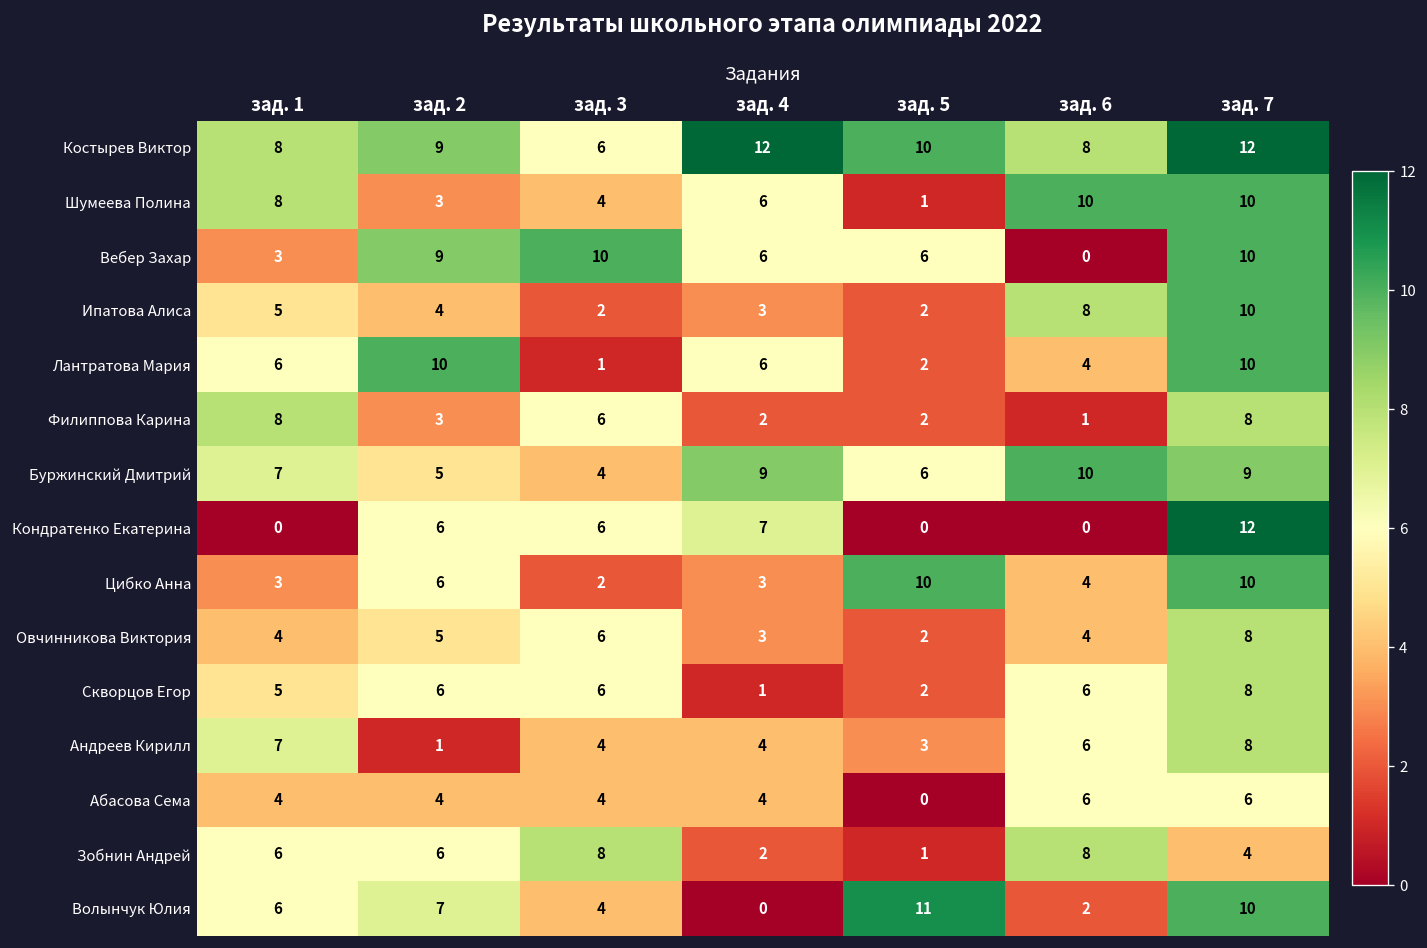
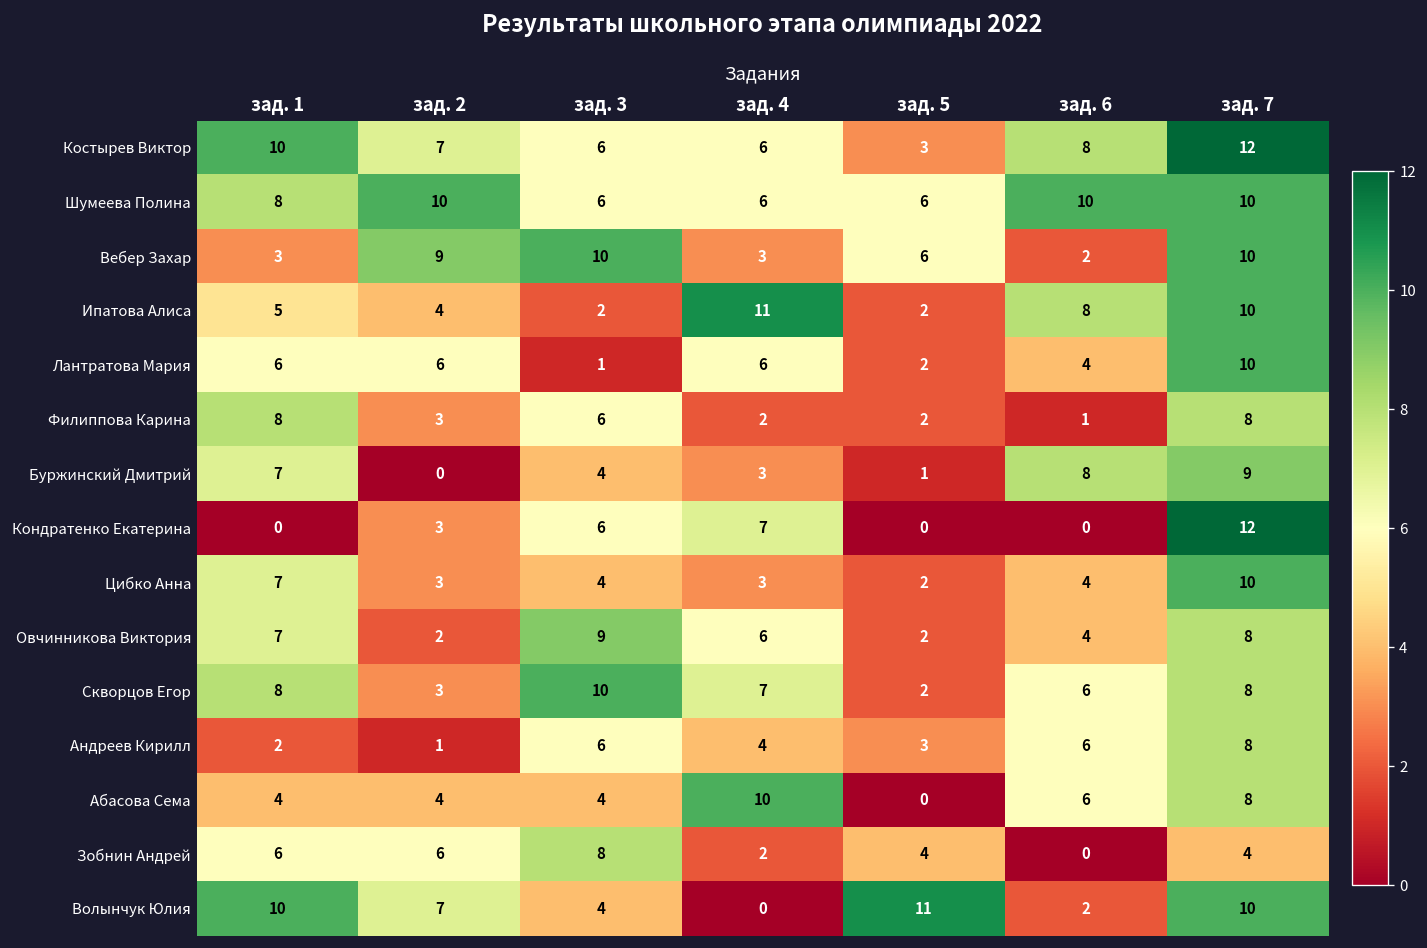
  {
    "Костырев Виктор": {
-     "зад. 1": 8,
-     "зад. 2": 9,
+     "зад. 1": 10,
+     "зад. 2": 7,
      "зад. 3": 6,
-     "зад. 4": 12,
-     "зад. 5": 10,
+     "зад. 4": 6,
+     "зад. 5": 3,
      "зад. 6": 8,
      "зад. 7": 12
    },
    "Шумеева Полина": {
      "зад. 1": 8,
-     "зад. 2": 3,
-     "зад. 3": 4,
+     "зад. 2": 10,
+     "зад. 3": 6,
      "зад. 4": 6,
-     "зад. 5": 1,
+     "зад. 5": 6,
      "зад. 6": 10,
      "зад. 7": 10
    },
    "Вебер Захар": {
      "зад. 1": 3,
      "зад. 2": 9,
      "зад. 3": 10,
-     "зад. 4": 6,
+     "зад. 4": 3,
      "зад. 5": 6,
-     "зад. 6": 0,
+     "зад. 6": 2,
      "зад. 7": 10
    },
    "Ипатова Алиса": {
      "зад. 1": 5,
      "зад. 2": 4,
      "зад. 3": 2,
-     "зад. 4": 3,
+     "зад. 4": 11,
      "зад. 5": 2,
      "зад. 6": 8,
      "зад. 7": 10
    },
    "Лантратова Мария": {
      "зад. 1": 6,
-     "зад. 2": 10,
+     "зад. 2": 6,
      "зад. 3": 1,
      "зад. 4": 6,
      "зад. 5": 2,
      "зад. 6": 4,
      "зад. 7": 10
    },
    "Филиппова Карина": {
      "зад. 1": 8,
      "зад. 2": 3,
      "зад. 3": 6,
      "зад. 4": 2,
      "зад. 5": 2,
      "зад. 6": 1,
      "зад. 7": 8
    },
    "Буржинский Дмитрий": {
      "зад. 1": 7,
-     "зад. 2": 5,
+     "зад. 2": 0,
      "зад. 3": 4,
-     "зад. 4": 9,
-     "зад. 5": 6,
-     "зад. 6": 10,
+     "зад. 4": 3,
+     "зад. 5": 1,
+     "зад. 6": 8,
      "зад. 7": 9
    },
    "Кондратенко Екатерина": {
      "зад. 1": 0,
-     "зад. 2": 6,
+     "зад. 2": 3,
      "зад. 3": 6,
      "зад. 4": 7,
      "зад. 5": 0,
      "зад. 6": 0,
      "зад. 7": 12
    },
    "Цибко Анна": {
-     "зад. 1": 3,
-     "зад. 2": 6,
-     "зад. 3": 2,
+     "зад. 1": 7,
+     "зад. 2": 3,
+     "зад. 3": 4,
      "зад. 4": 3,
-     "зад. 5": 10,
+     "зад. 5": 2,
      "зад. 6": 4,
      "зад. 7": 10
    },
    "Овчинникова Виктория": {
-     "зад. 1": 4,
-     "зад. 2": 5,
-     "зад. 3": 6,
-     "зад. 4": 3,
+     "зад. 1": 7,
+     "зад. 2": 2,
+     "зад. 3": 9,
+     "зад. 4": 6,
      "зад. 5": 2,
      "зад. 6": 4,
      "зад. 7": 8
    },
    "Скворцов Егор": {
-     "зад. 1": 5,
-     "зад. 2": 6,
-     "зад. 3": 6,
-     "зад. 4": 1,
+     "зад. 1": 8,
+     "зад. 2": 3,
+     "зад. 3": 10,
+     "зад. 4": 7,
      "зад. 5": 2,
      "зад. 6": 6,
      "зад. 7": 8
    },
    "Андреев Кирилл": {
-     "зад. 1": 7,
+     "зад. 1": 2,
      "зад. 2": 1,
-     "зад. 3": 4,
+     "зад. 3": 6,
      "зад. 4": 4,
      "зад. 5": 3,
      "зад. 6": 6,
      "зад. 7": 8
    },
    "Абасова Сема": {
      "зад. 1": 4,
      "зад. 2": 4,
      "зад. 3": 4,
-     "зад. 4": 4,
+     "зад. 4": 10,
      "зад. 5": 0,
      "зад. 6": 6,
-     "зад. 7": 6
+     "зад. 7": 8
    },
    "Зобнин Андрей": {
      "зад. 1": 6,
      "зад. 2": 6,
      "зад. 3": 8,
      "зад. 4": 2,
-     "зад. 5": 1,
-     "зад. 6": 8,
+     "зад. 5": 4,
+     "зад. 6": 0,
      "зад. 7": 4
    },
    "Волынчук Юлия": {
-     "зад. 1": 6,
+     "зад. 1": 10,
      "зад. 2": 7,
      "зад. 3": 4,
      "зад. 4": 0,
      "зад. 5": 11,
      "зад. 6": 2,
      "зад. 7": 10
    }
  }
